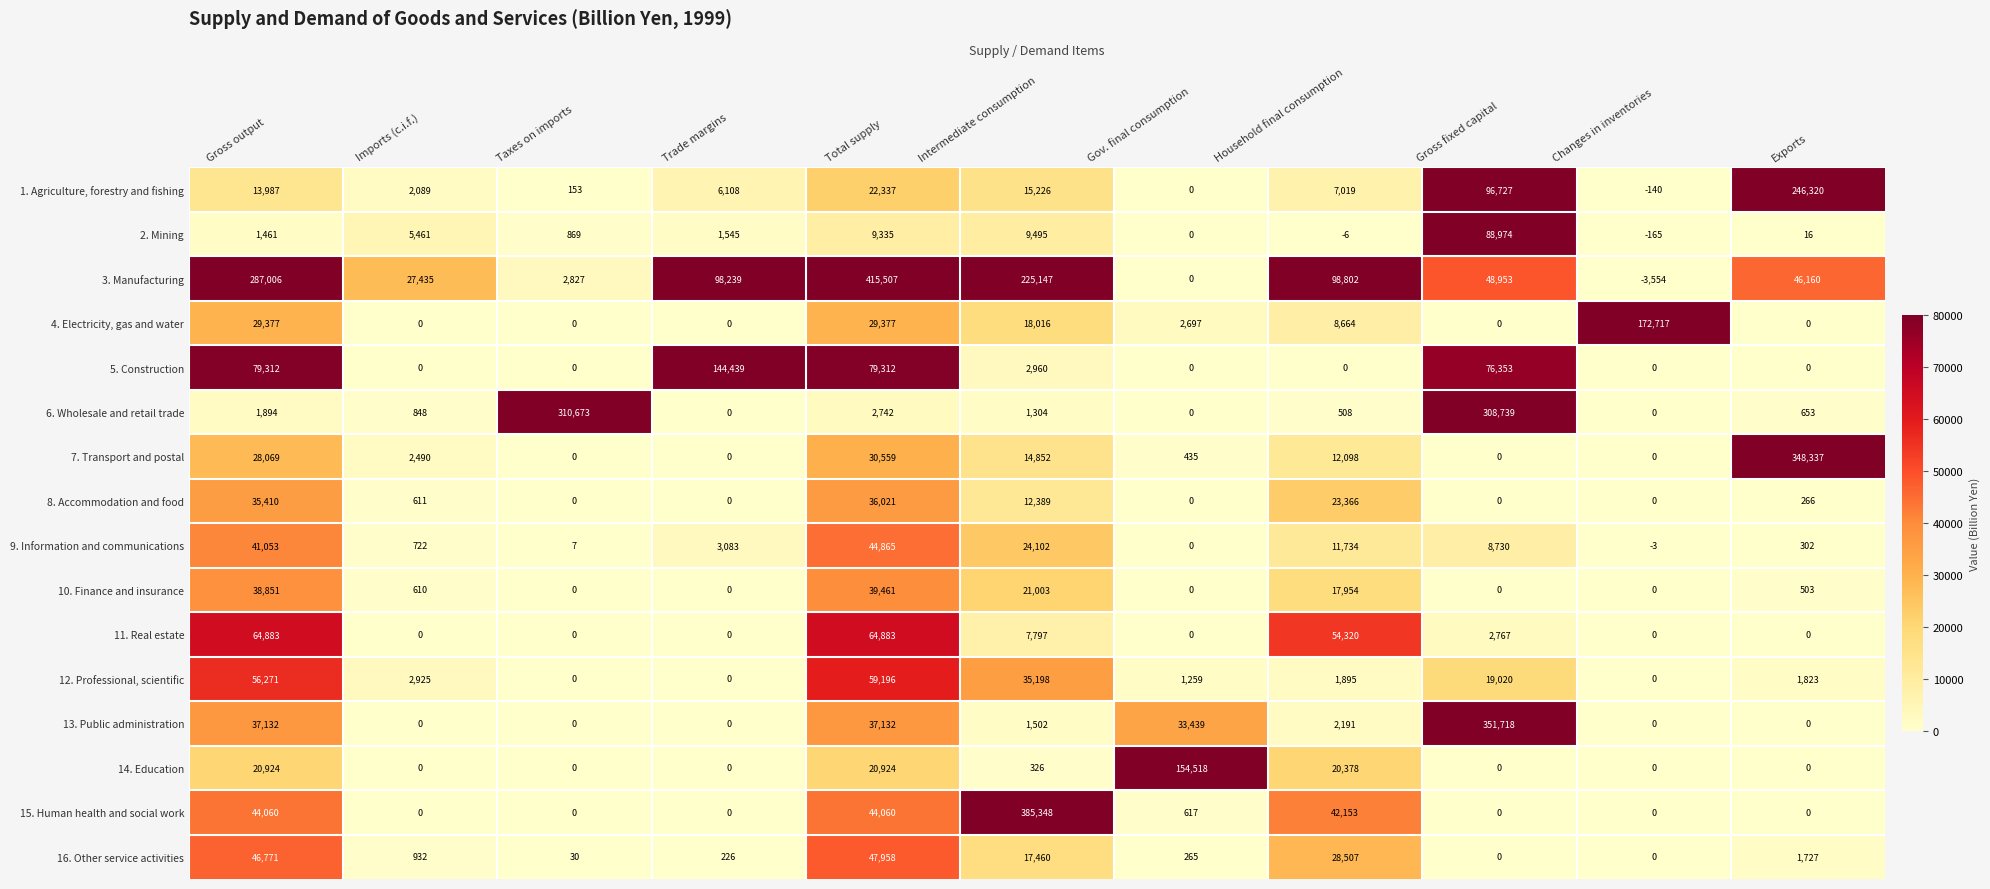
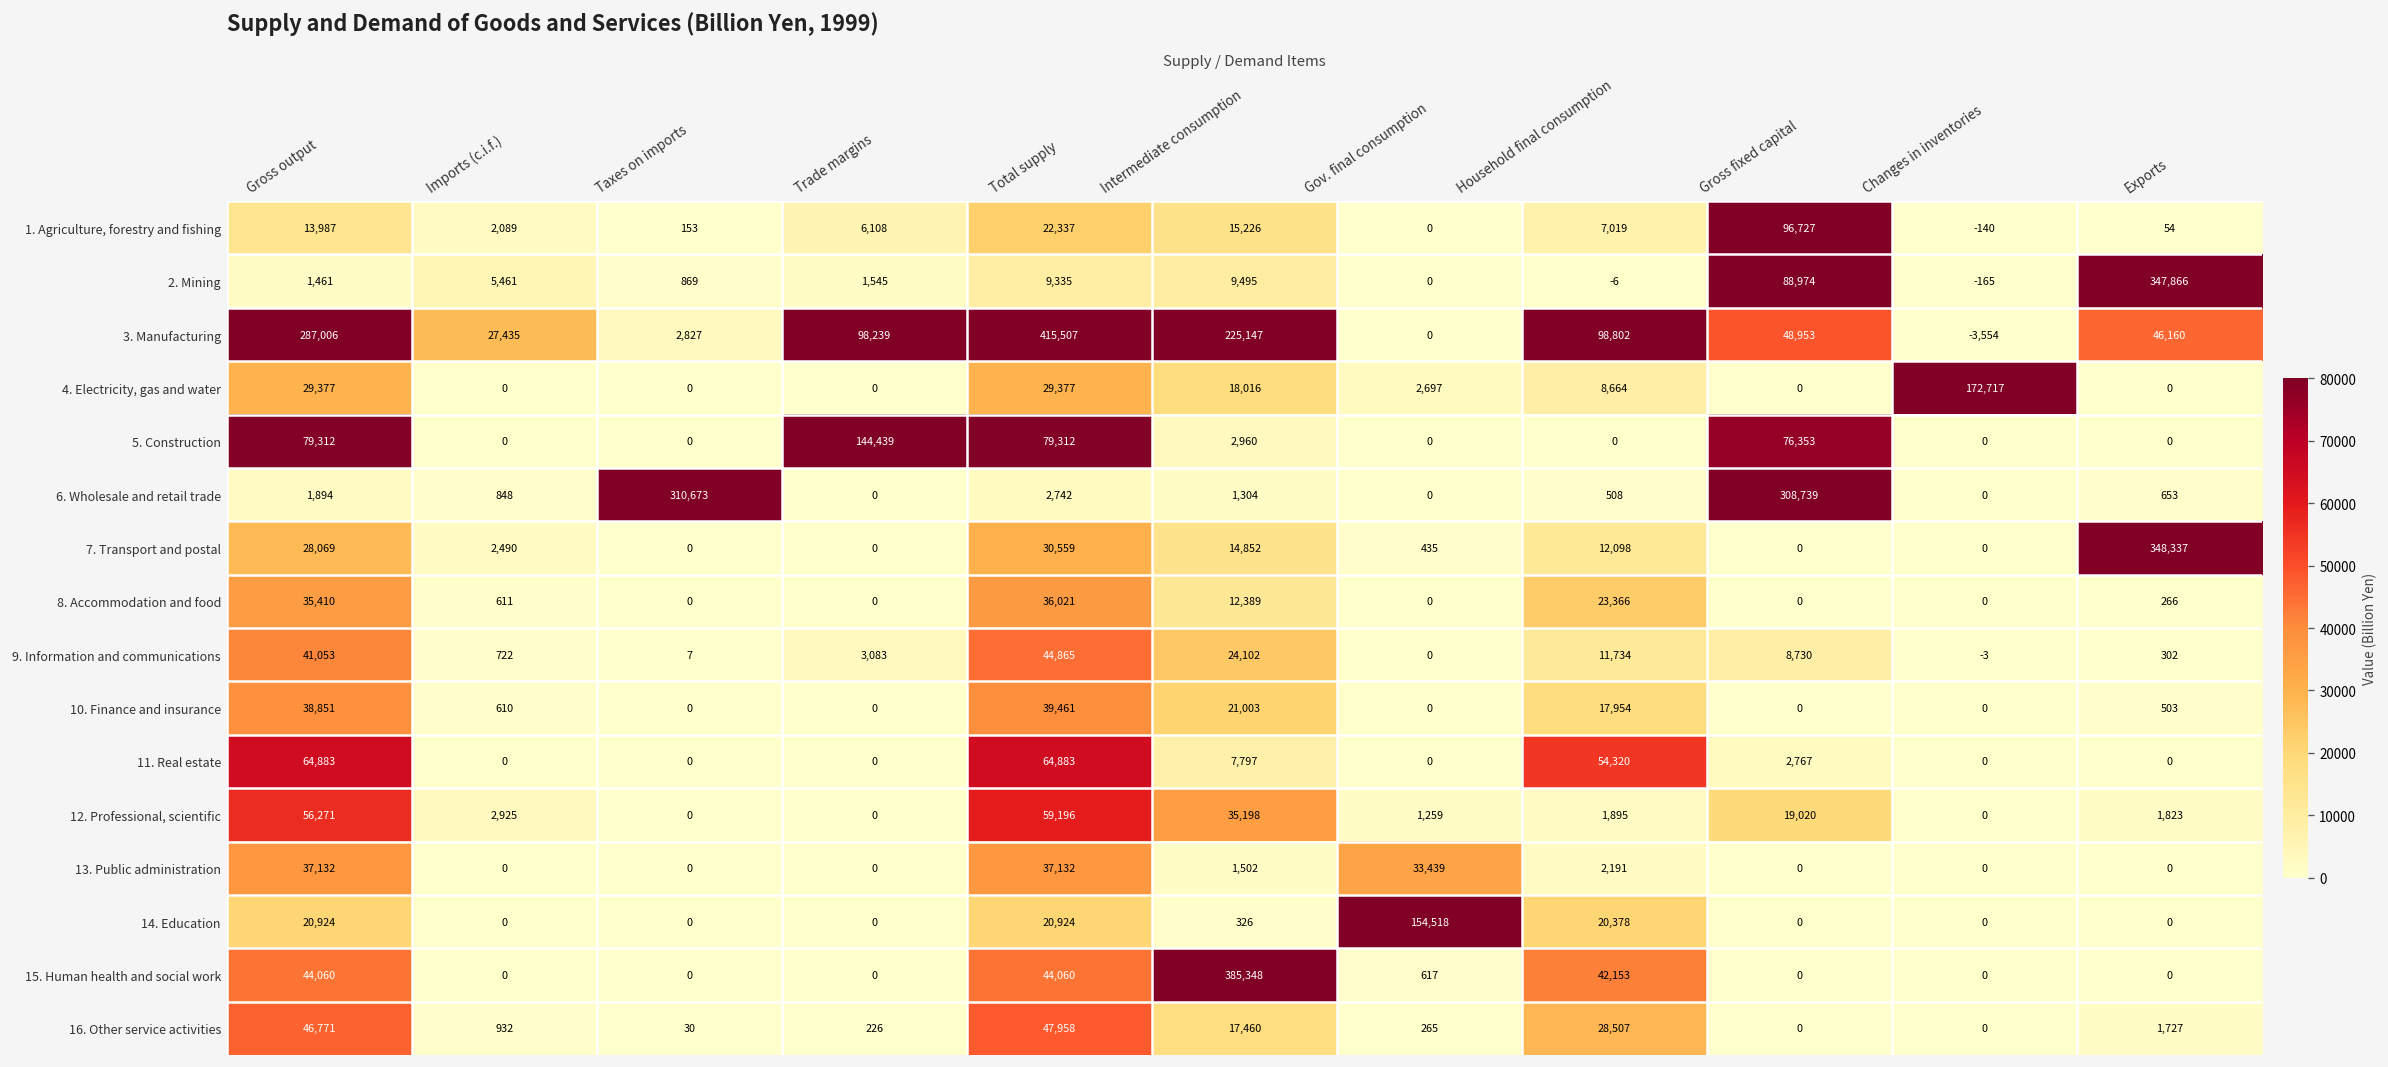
  {
    "1. Agriculture, forestry and fishing": {
      "Gross output": "13,987",
      "Imports (c.i.f.)": "2,089",
      "Taxes on imports": "153",
      "Trade margins": "6,108",
      "Total supply": "22,337",
      "Intermediate consumption": "15,226",
      "Gov. final consumption": "0",
      "Household final consumption": "7,019",
      "Gross fixed capital": "96,727",
      "Changes in inventories": "-140",
-     "Exports": "246,320"
+     "Exports": "54"
    },
    "2. Mining": {
      "Gross output": "1,461",
      "Imports (c.i.f.)": "5,461",
      "Taxes on imports": "869",
      "Trade margins": "1,545",
      "Total supply": "9,335",
      "Intermediate consumption": "9,495",
      "Gov. final consumption": "0",
      "Household final consumption": "-6",
      "Gross fixed capital": "88,974",
      "Changes in inventories": "-165",
-     "Exports": "16"
+     "Exports": "347,866"
    },
    "3. Manufacturing": {
      "Gross output": "287,006",
      "Imports (c.i.f.)": "27,435",
      "Taxes on imports": "2,827",
      "Trade margins": "98,239",
      "Total supply": "415,507",
      "Intermediate consumption": "225,147",
      "Gov. final consumption": "0",
      "Household final consumption": "98,802",
      "Gross fixed capital": "48,953",
      "Changes in inventories": "-3,554",
      "Exports": "46,160"
    },
    "4. Electricity, gas and water": {
      "Gross output": "29,377",
      "Imports (c.i.f.)": "0",
      "Taxes on imports": "0",
      "Trade margins": "0",
      "Total supply": "29,377",
      "Intermediate consumption": "18,016",
      "Gov. final consumption": "2,697",
      "Household final consumption": "8,664",
      "Gross fixed capital": "0",
      "Changes in inventories": "172,717",
      "Exports": "0"
    },
    "5. Construction": {
      "Gross output": "79,312",
      "Imports (c.i.f.)": "0",
      "Taxes on imports": "0",
      "Trade margins": "144,439",
      "Total supply": "79,312",
      "Intermediate consumption": "2,960",
      "Gov. final consumption": "0",
      "Household final consumption": "0",
      "Gross fixed capital": "76,353",
      "Changes in inventories": "0",
      "Exports": "0"
    },
    "6. Wholesale and retail trade": {
      "Gross output": "1,894",
      "Imports (c.i.f.)": "848",
      "Taxes on imports": "310,673",
      "Trade margins": "0",
      "Total supply": "2,742",
      "Intermediate consumption": "1,304",
      "Gov. final consumption": "0",
      "Household final consumption": "508",
      "Gross fixed capital": "308,739",
      "Changes in inventories": "0",
      "Exports": "653"
    },
    "7. Transport and postal": {
      "Gross output": "28,069",
      "Imports (c.i.f.)": "2,490",
      "Taxes on imports": "0",
      "Trade margins": "0",
      "Total supply": "30,559",
      "Intermediate consumption": "14,852",
      "Gov. final consumption": "435",
      "Household final consumption": "12,098",
      "Gross fixed capital": "0",
      "Changes in inventories": "0",
      "Exports": "348,337"
    },
    "8. Accommodation and food": {
      "Gross output": "35,410",
      "Imports (c.i.f.)": "611",
      "Taxes on imports": "0",
      "Trade margins": "0",
      "Total supply": "36,021",
      "Intermediate consumption": "12,389",
      "Gov. final consumption": "0",
      "Household final consumption": "23,366",
      "Gross fixed capital": "0",
      "Changes in inventories": "0",
      "Exports": "266"
    },
    "9. Information and communications": {
      "Gross output": "41,053",
      "Imports (c.i.f.)": "722",
      "Taxes on imports": "7",
      "Trade margins": "3,083",
      "Total supply": "44,865",
      "Intermediate consumption": "24,102",
      "Gov. final consumption": "0",
      "Household final consumption": "11,734",
      "Gross fixed capital": "8,730",
      "Changes in inventories": "-3",
      "Exports": "302"
    },
    "10. Finance and insurance": {
      "Gross output": "38,851",
      "Imports (c.i.f.)": "610",
      "Taxes on imports": "0",
      "Trade margins": "0",
      "Total supply": "39,461",
      "Intermediate consumption": "21,003",
      "Gov. final consumption": "0",
      "Household final consumption": "17,954",
      "Gross fixed capital": "0",
      "Changes in inventories": "0",
      "Exports": "503"
    },
    "11. Real estate": {
      "Gross output": "64,883",
      "Imports (c.i.f.)": "0",
      "Taxes on imports": "0",
      "Trade margins": "0",
      "Total supply": "64,883",
      "Intermediate consumption": "7,797",
      "Gov. final consumption": "0",
      "Household final consumption": "54,320",
      "Gross fixed capital": "2,767",
      "Changes in inventories": "0",
      "Exports": "0"
    },
    "12. Professional, scientific": {
      "Gross output": "56,271",
      "Imports (c.i.f.)": "2,925",
      "Taxes on imports": "0",
      "Trade margins": "0",
      "Total supply": "59,196",
      "Intermediate consumption": "35,198",
      "Gov. final consumption": "1,259",
      "Household final consumption": "1,895",
      "Gross fixed capital": "19,020",
      "Changes in inventories": "0",
      "Exports": "1,823"
    },
    "13. Public administration": {
      "Gross output": "37,132",
      "Imports (c.i.f.)": "0",
      "Taxes on imports": "0",
      "Trade margins": "0",
      "Total supply": "37,132",
      "Intermediate consumption": "1,502",
      "Gov. final consumption": "33,439",
      "Household final consumption": "2,191",
-     "Gross fixed capital": "351,718",
+     "Gross fixed capital": "0",
      "Changes in inventories": "0",
      "Exports": "0"
    },
    "14. Education": {
      "Gross output": "20,924",
      "Imports (c.i.f.)": "0",
      "Taxes on imports": "0",
      "Trade margins": "0",
      "Total supply": "20,924",
      "Intermediate consumption": "326",
      "Gov. final consumption": "154,518",
      "Household final consumption": "20,378",
      "Gross fixed capital": "0",
      "Changes in inventories": "0",
      "Exports": "0"
    },
    "15. Human health and social work": {
      "Gross output": "44,060",
      "Imports (c.i.f.)": "0",
      "Taxes on imports": "0",
      "Trade margins": "0",
      "Total supply": "44,060",
      "Intermediate consumption": "385,348",
      "Gov. final consumption": "617",
      "Household final consumption": "42,153",
      "Gross fixed capital": "0",
      "Changes in inventories": "0",
      "Exports": "0"
    },
    "16. Other service activities": {
      "Gross output": "46,771",
      "Imports (c.i.f.)": "932",
      "Taxes on imports": "30",
      "Trade margins": "226",
      "Total supply": "47,958",
      "Intermediate consumption": "17,460",
      "Gov. final consumption": "265",
      "Household final consumption": "28,507",
      "Gross fixed capital": "0",
      "Changes in inventories": "0",
      "Exports": "1,727"
    }
  }
